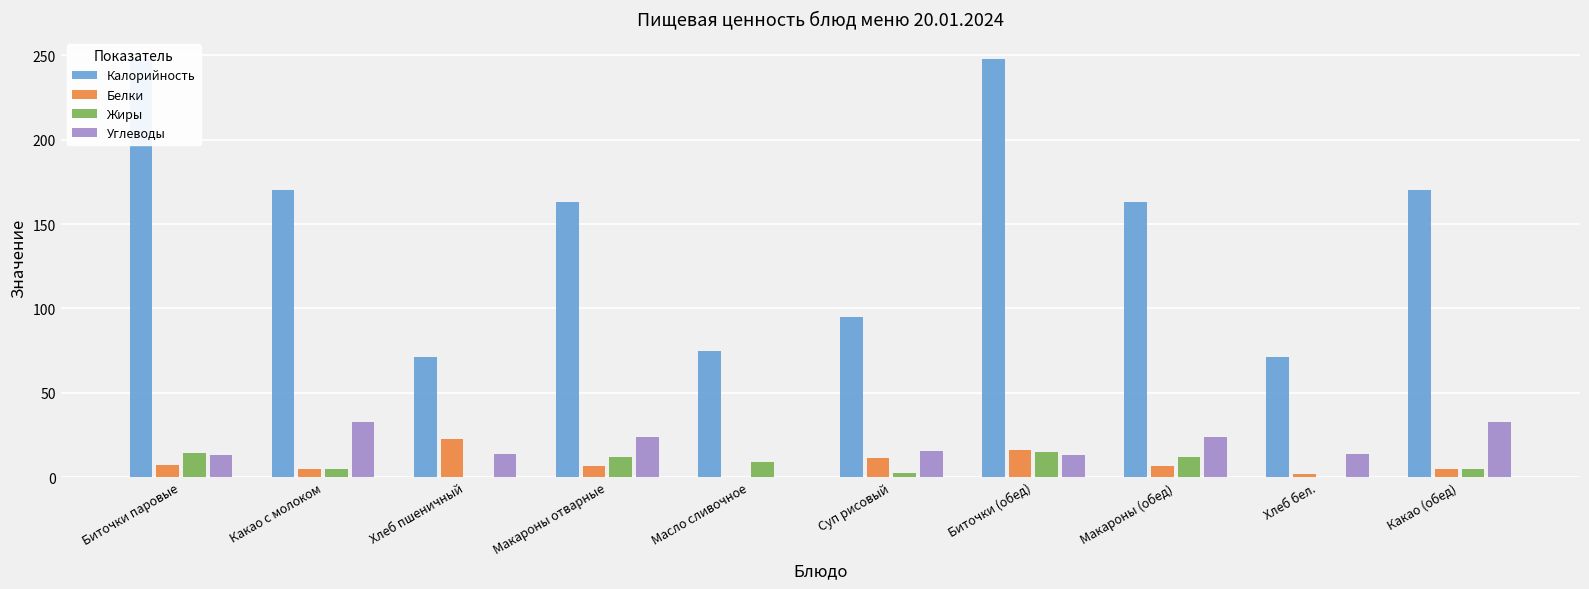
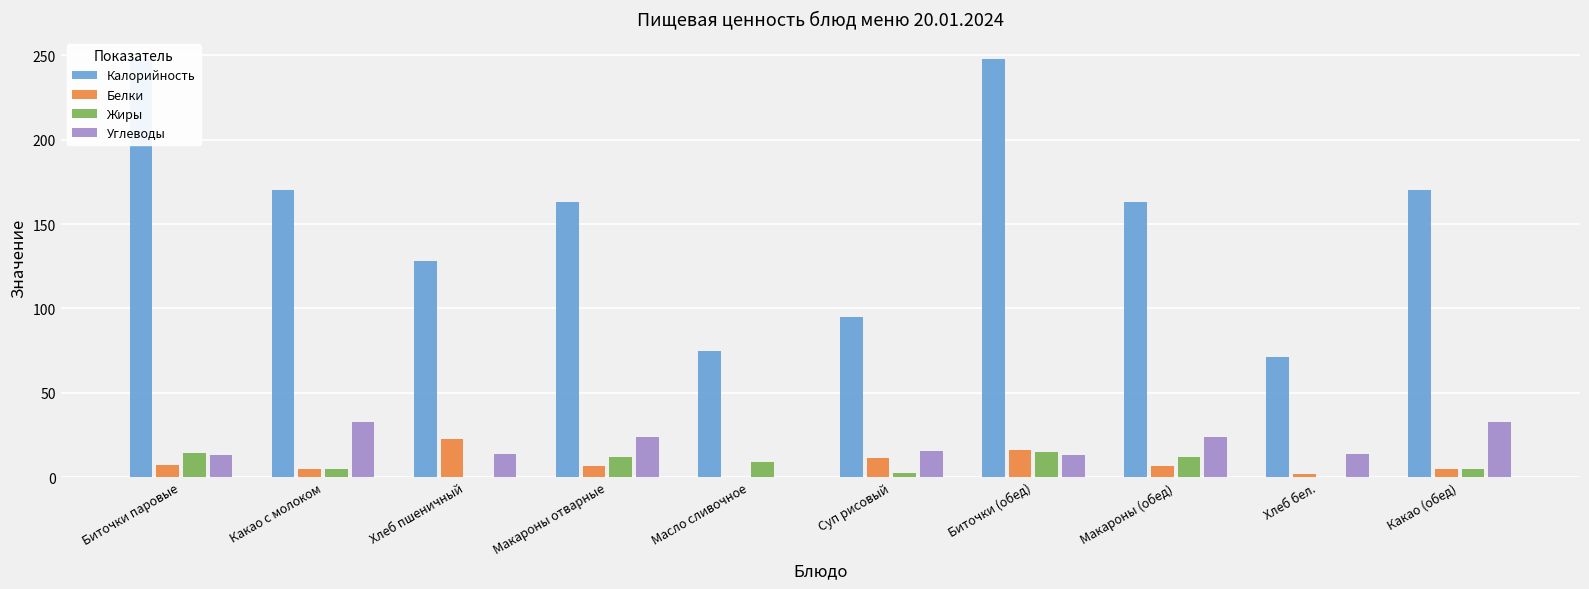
  {
    "Калорийность": {
      "Какао с молоком": 170,
-     "Хлеб пшеничный": 71,
+     "Хлеб пшеничный": 128,
      "Макароны отварные": 163,
      "Масло сливочное": 75,
      "Суп рисовый": 95,
      "Биточки (обед)": 248,
      "Макароны (обед)": 163,
      "Хлеб бел.": 71,
      "Какао (обед)": 170
    },
    "Белки": {
      "Биточки паровые": 7,
      "Какао с молоком": 5,
      "Хлеб пшеничный": 23,
      "Макароны отварные": 7,
      "Суп рисовый": 12,
      "Биточки (обед)": 16,
      "Макароны (обед)": 7,
      "Хлеб бел.": 2,
      "Какао (обед)": 5
    },
    "Жиры": {
      "Биточки паровые": 15,
      "Какао с молоком": 5,
      "Макароны отварные": 12,
      "Масло сливочное": 9,
      "Суп рисовый": 3,
      "Биточки (обед)": 15,
      "Макароны (обед)": 12,
      "Какао (обед)": 5
    },
    "Углеводы": {
      "Биточки паровые": 13,
      "Какао с молоком": 33,
      "Хлеб пшеничный": 14,
      "Макароны отварные": 24,
      "Суп рисовый": 16,
      "Биточки (обед)": 13,
      "Макароны (обед)": 24,
      "Хлеб бел.": 14,
      "Какао (обед)": 33
    }
  }
